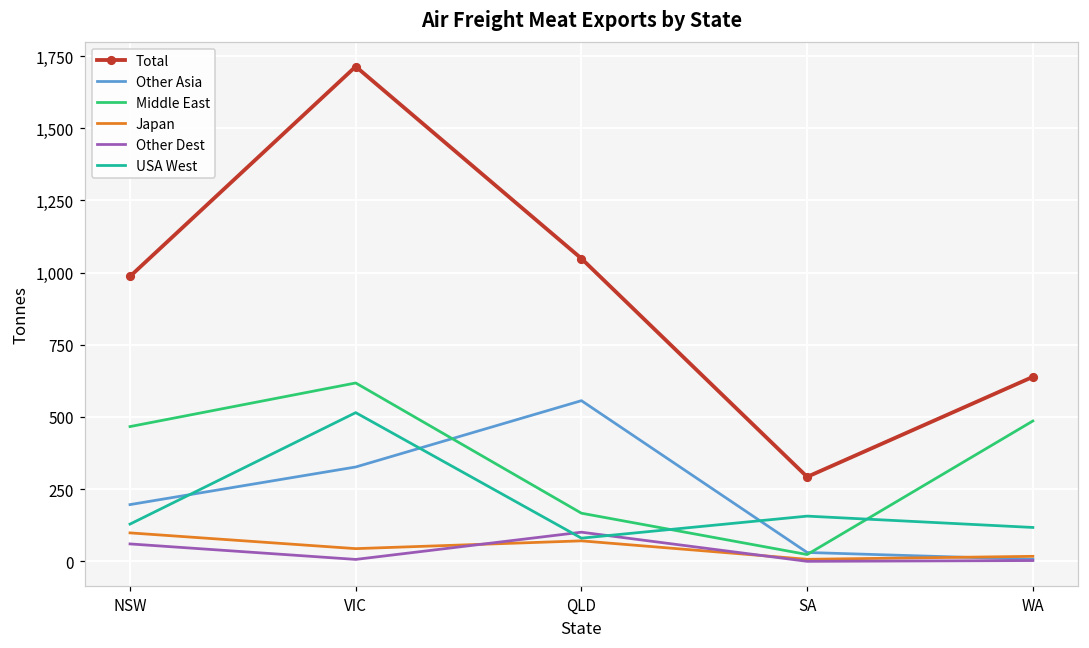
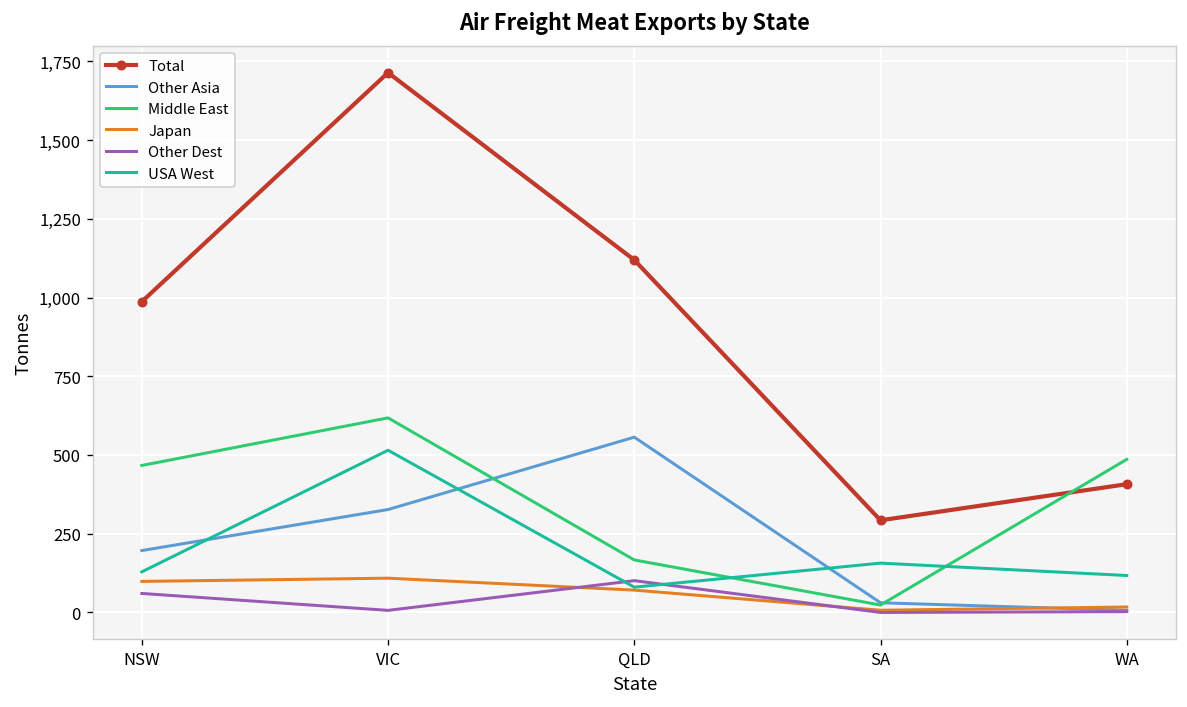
  {
    "Total": {
      "NSW": "990",
      "VIC": "1,710",
-     "QLD": "1,050",
+     "QLD": "1,120",
      "SA": "290",
-     "WA": "640"
+     "WA": "410"
    },
    "Other Asia": {
      "NSW": "200",
      "VIC": "330",
      "QLD": "560"
    },
    "Japan": {
      "NSW": "100",
-     "VIC": "40",
+     "VIC": "110",
      "WA": "20"
    },
    "Other Dest": {
      "NSW": "60",
      "VIC": "10",
      "QLD": "100"
    }
  }
